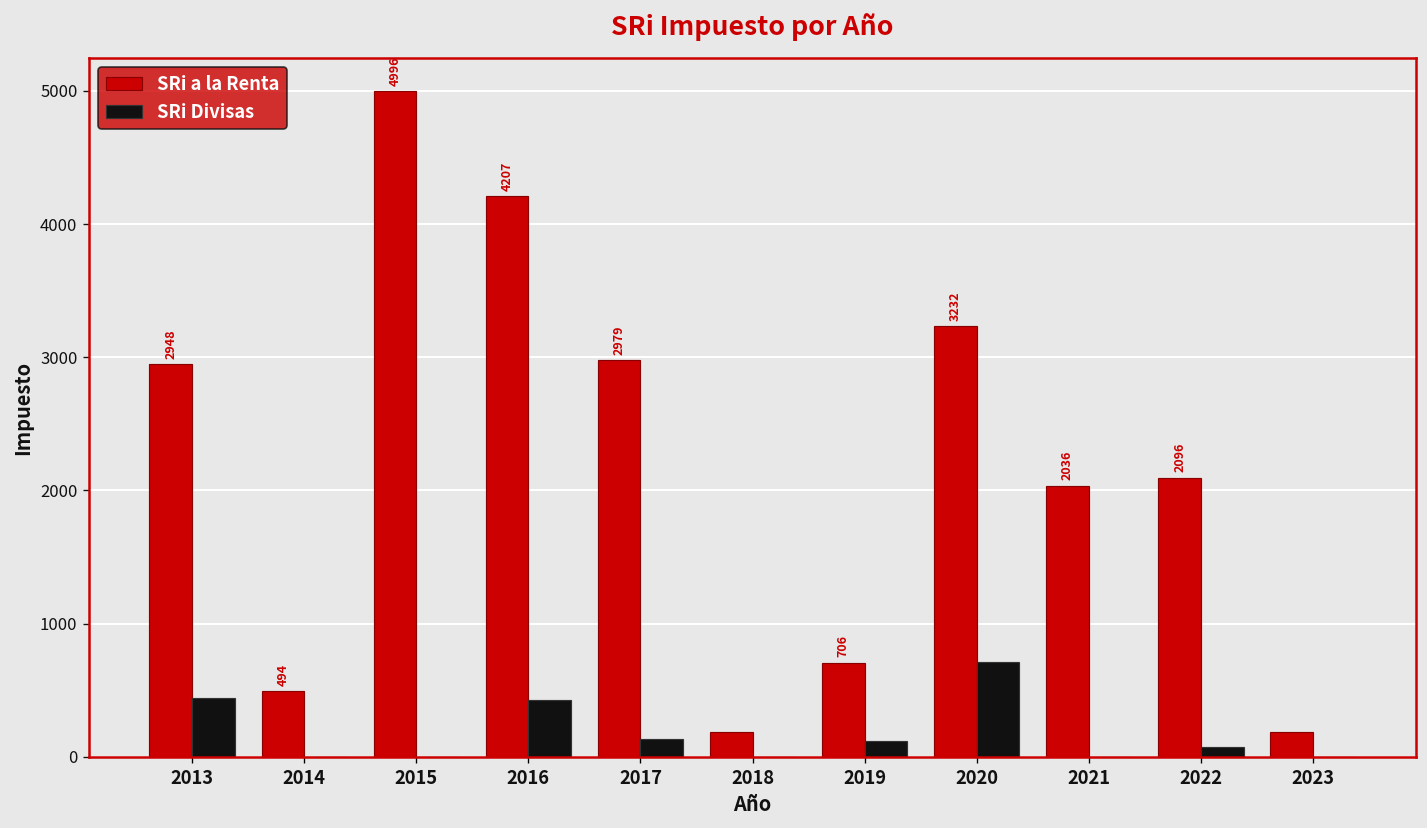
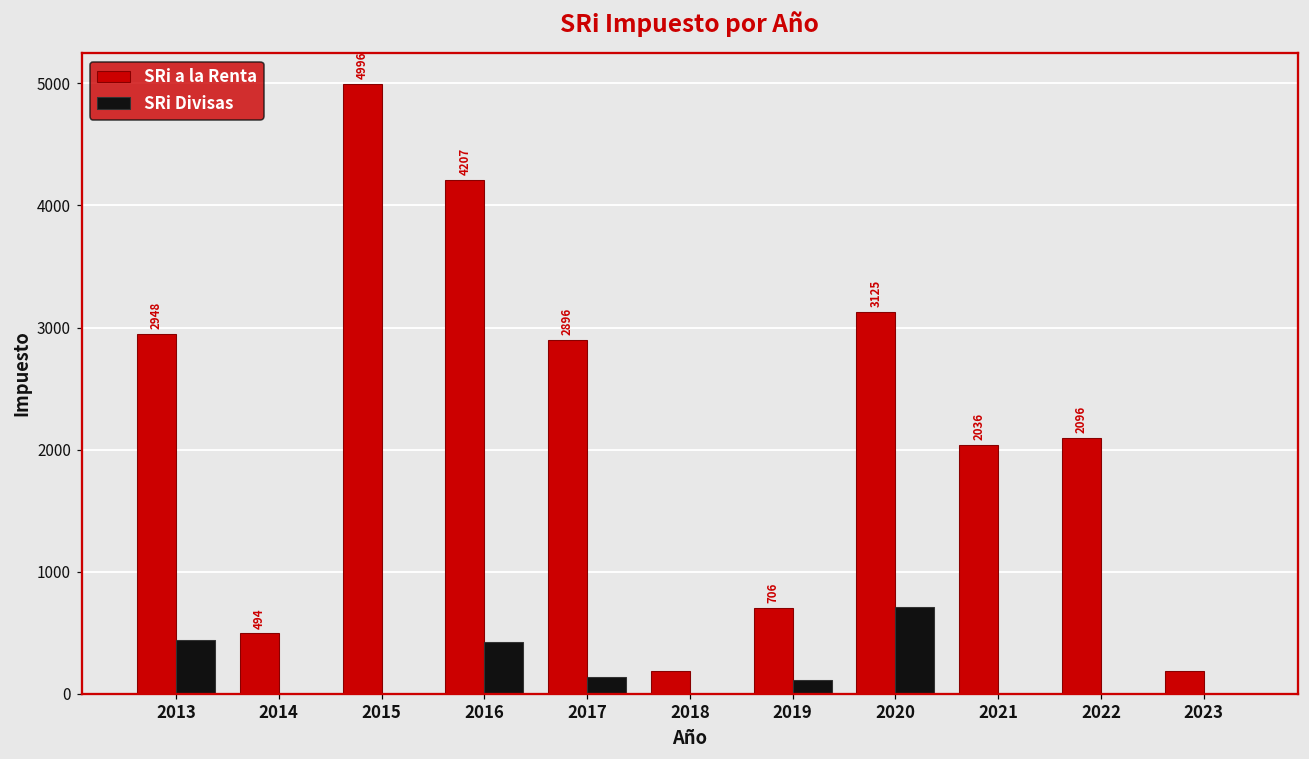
  {
    "SRi a la Renta": {
      "2013": 2948,
      "2014": 494,
      "2015": 4996,
      "2016": 4207,
-     "2017": 2979,
+     "2017": 2896,
      "2019": 706,
-     "2020": 3232,
+     "2020": 3125,
      "2021": 2036,
      "2022": 2096
    },
    "SRi Divisas": {
      "2013": 440,
      "2014": 0,
      "2015": 0,
      "2016": 420,
      "2017": 130,
      "2018": 0,
      "2019": 120,
      "2020": 710,
      "2021": 0,
-     "2022": 80,
+     "2022": 0,
      "2023": 0
    }
  }
